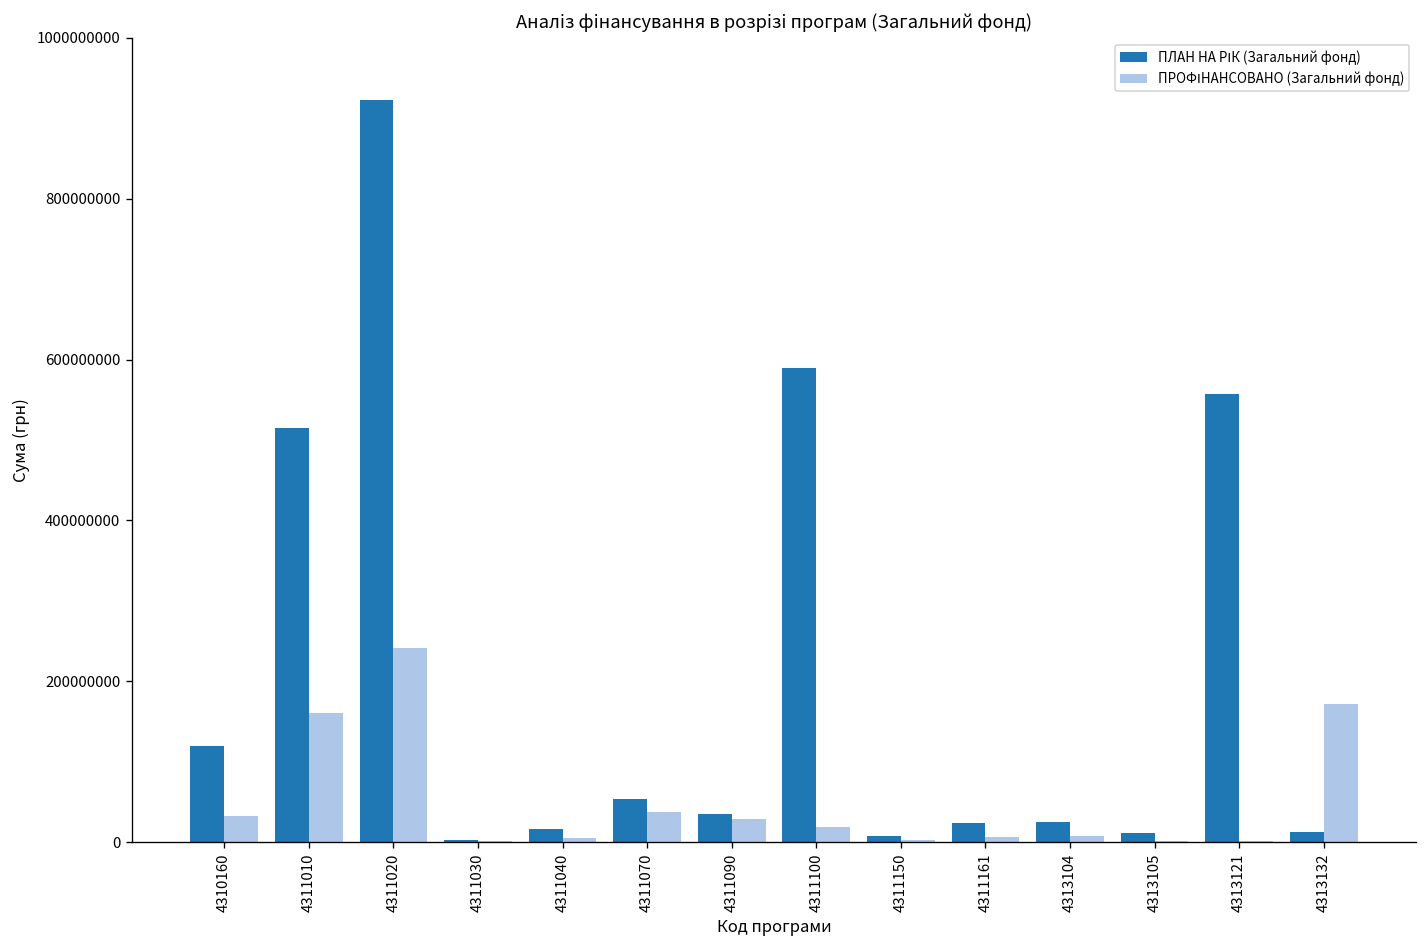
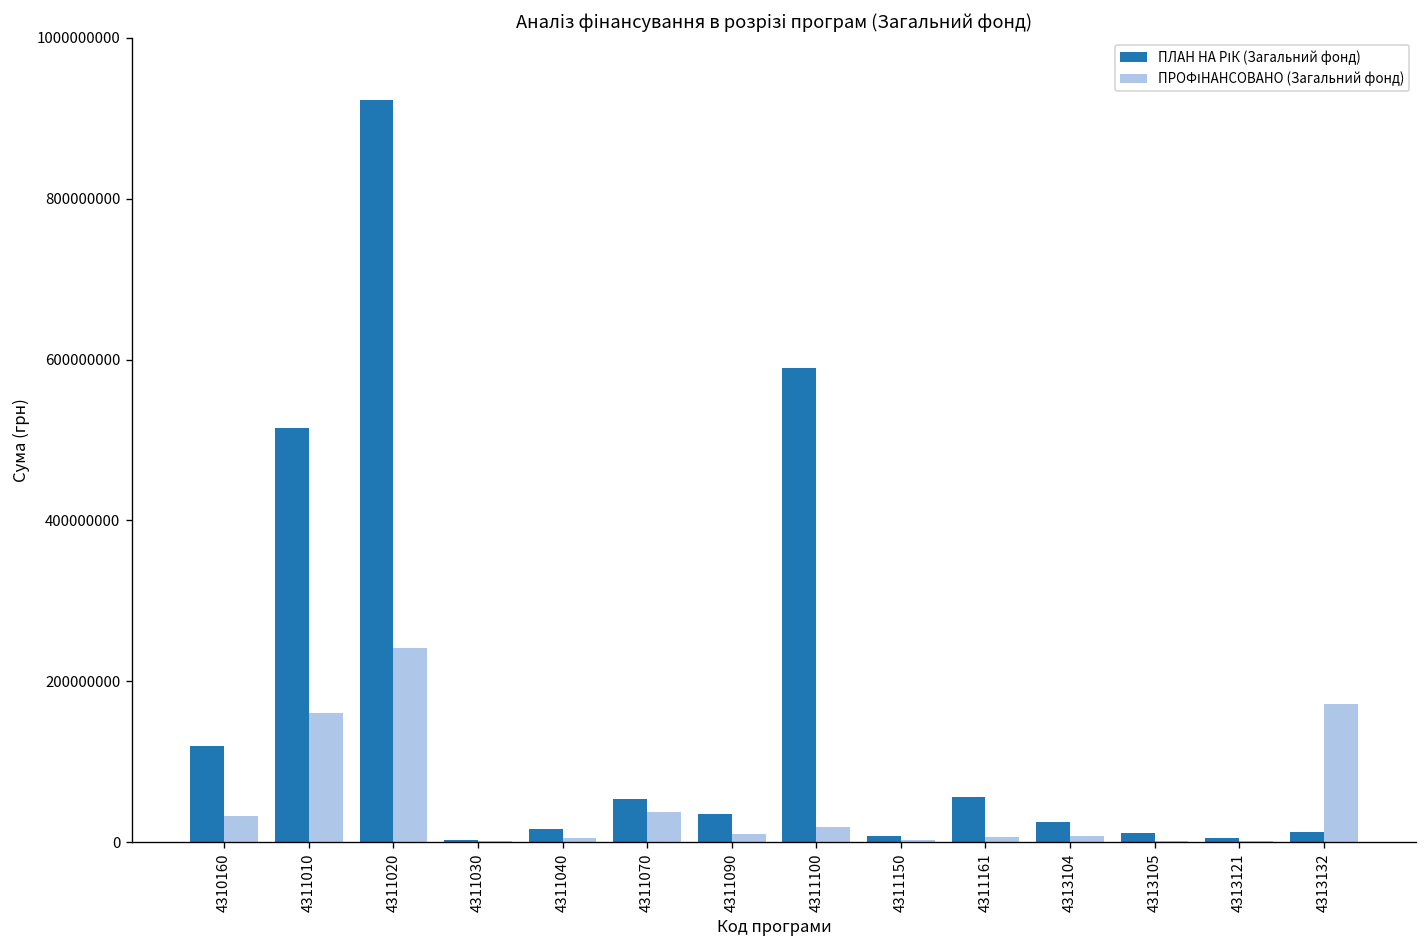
  {
    "ПЛАН НА РІК (Загальний фонд)": {
      "4310160": 120000000,
      "4311010": 510000000,
      "4311020": 920000000,
      "4311040": 20000000,
      "4311070": 50000000,
      "4311090": 40000000,
      "4311100": 590000000,
      "4311150": 10000000,
-     "4311161": 20000000,
+     "4311161": 60000000,
      "4313104": 30000000,
      "4313105": 10000000,
-     "4313121": 560000000,
+     "4313121": 0,
      "4313132": 10000000
    },
    "ПРОФІНАНСОВАНО (Загальний фонд)": {
      "4310160": 30000000,
      "4311010": 160000000,
      "4311020": 240000000,
      "4311040": 10000000,
      "4311070": 40000000,
-     "4311090": 30000000,
+     "4311090": 10000000,
      "4311100": 20000000,
      "4311161": 10000000,
      "4313104": 10000000,
      "4313132": 170000000
    }
  }
